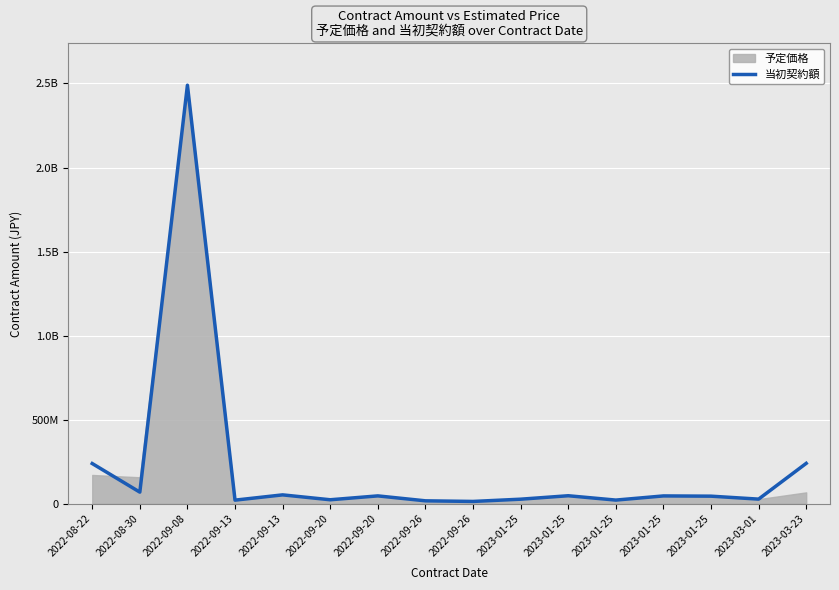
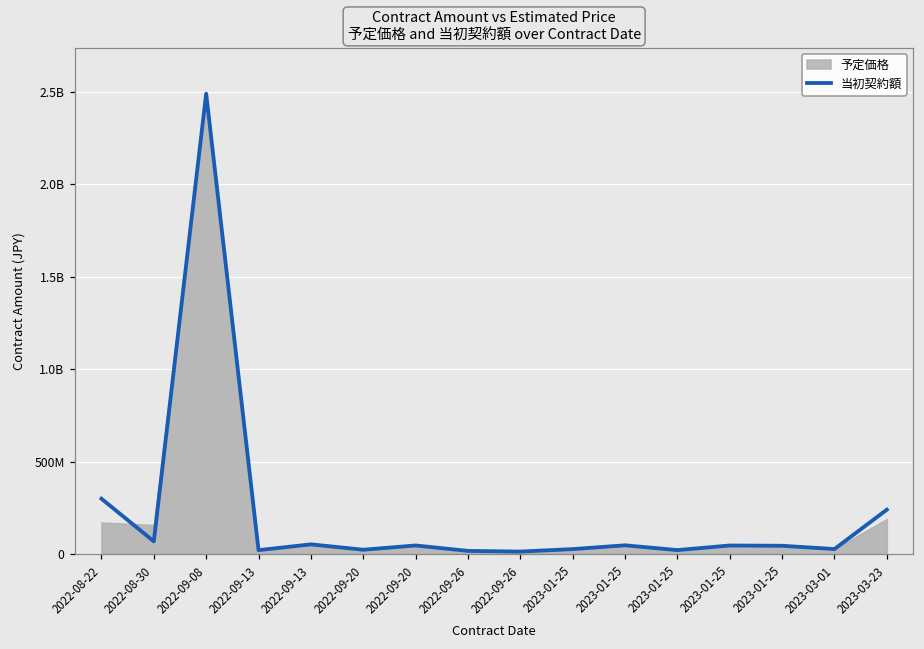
  {
    "当初契約額": {
-     "2022-08-22": 240000000,
+     "2022-08-22": 300000000,
      "2022-08-30": 70000000,
      "2023-03-23": 240000000
    },
    "予定価格": {
      "2022-08-22": 170000000,
      "2022-08-30": 160000000,
-     "2023-03-23": 70000000
+     "2023-03-23": 190000000
    }
  }
